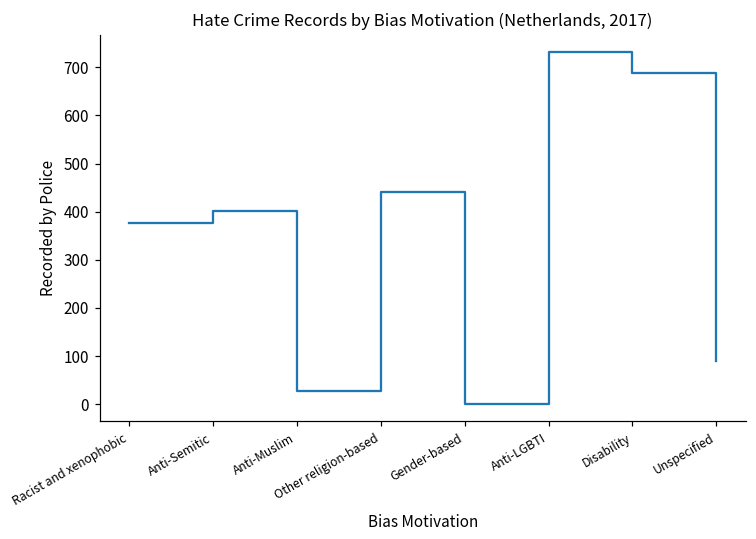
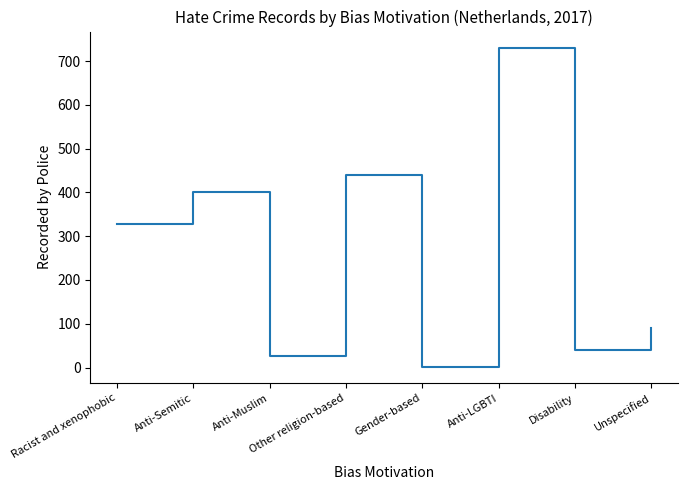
  {
-   "Racist and xenophobic": 380,
+   "Racist and xenophobic": 330,
    "Anti-Semitic": 400,
    "Anti-Muslim": 30,
    "Other religion-based": 440,
    "Gender-based": 0,
    "Anti-LGBTI": 730,
-   "Disability": 690,
+   "Disability": 40,
    "Unspecified": 90
  }
